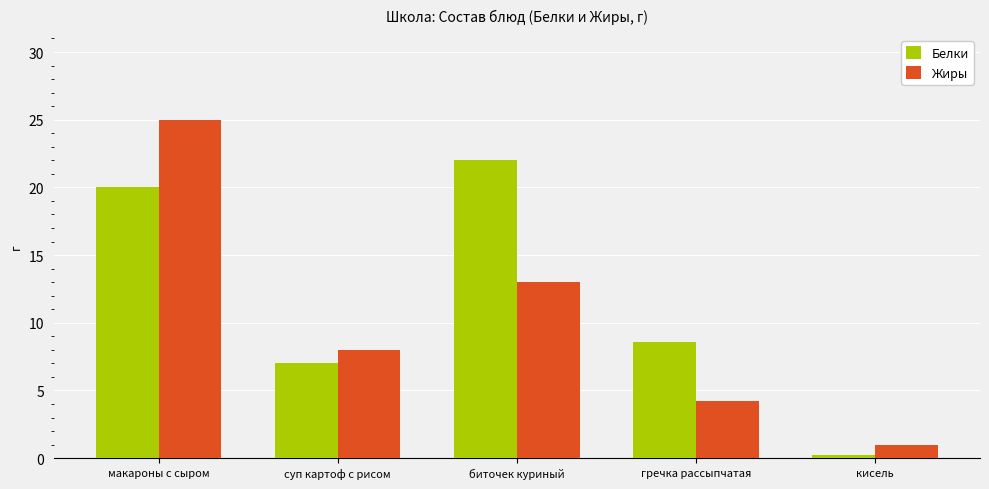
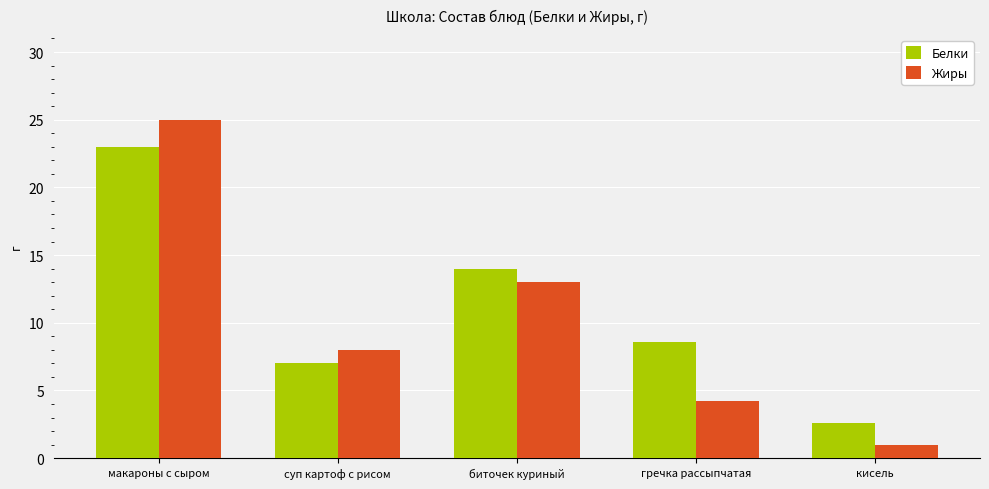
  {
    "Белки": {
-     "макароны с сыром": 20,
+     "макароны с сыром": 23,
      "суп картоф с рисом": 7.0,
-     "биточек куриный": 22,
+     "биточек куриный": 14,
      "гречка рассыпчатая": 8.6,
-     "кисель": 0.2
+     "кисель": 2.6
    },
    "Жиры": {
      "макароны с сыром": 25.0,
      "суп картоф с рисом": 8.0,
      "биточек куриный": 13.0,
      "гречка рассыпчатая": 4.2,
      "кисель": 1.0
    }
  }
